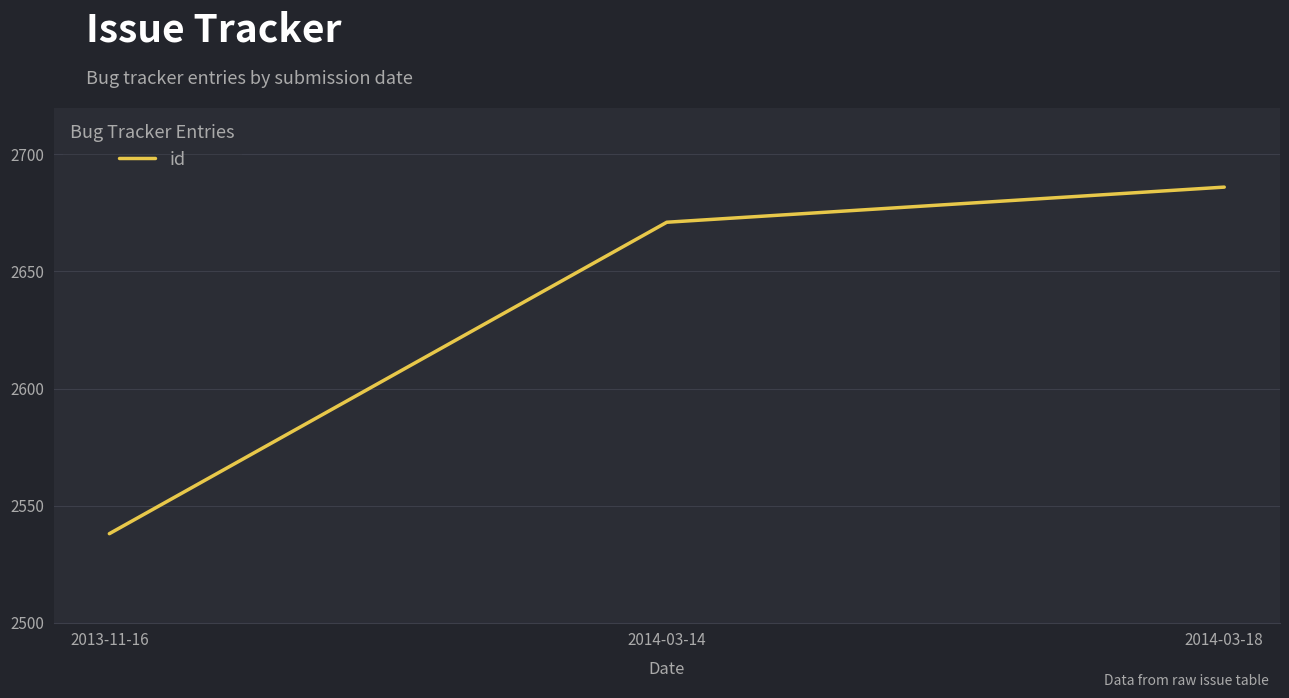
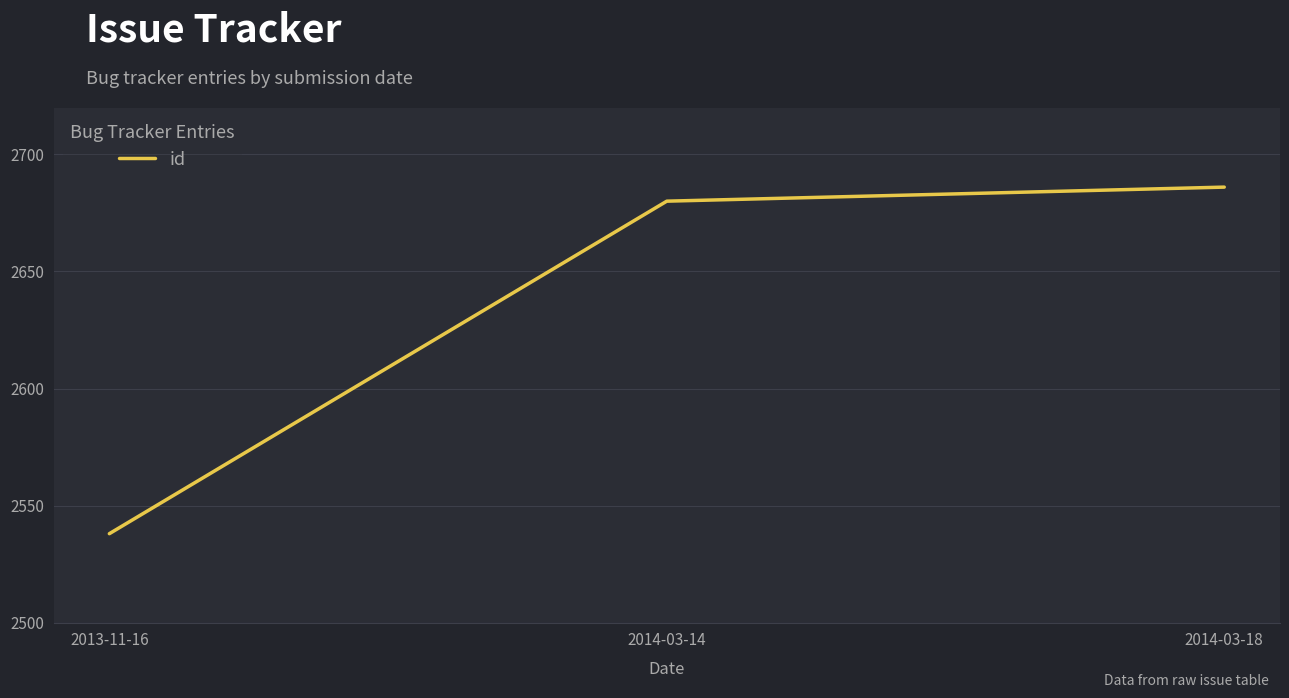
  {
    "2013-11-16": 2538,
-   "2014-03-14": 2671,
+   "2014-03-14": 2680,
    "2014-03-18": 2686
  }
